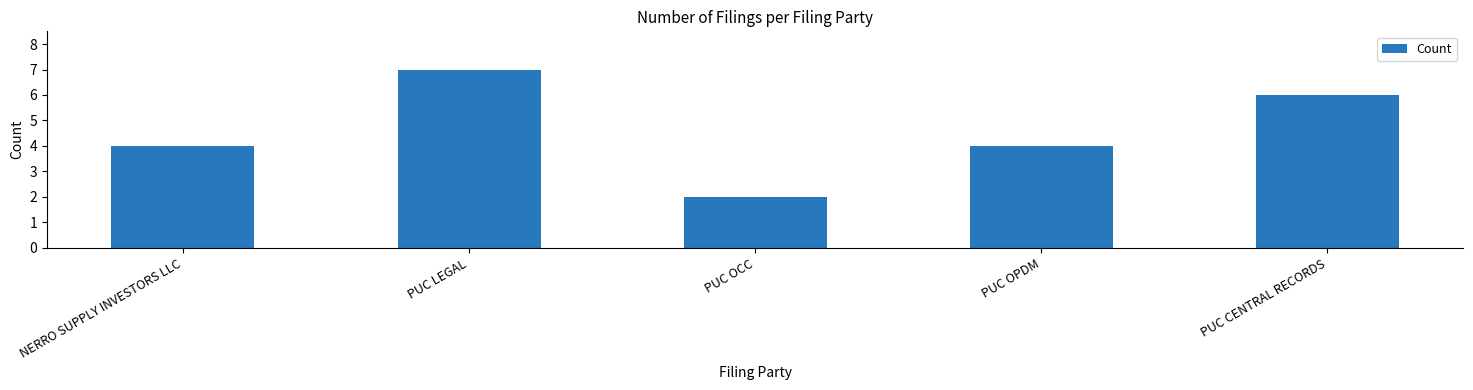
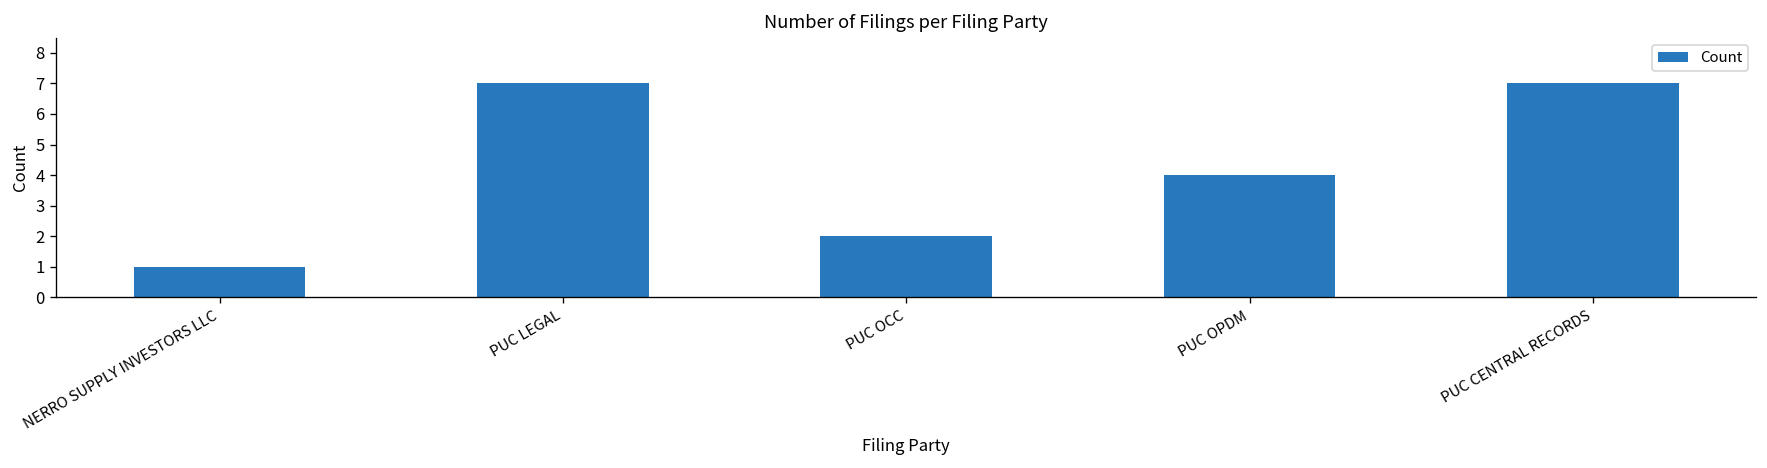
  {
-   "NERRO SUPPLY INVESTORS LLC": 4,
+   "NERRO SUPPLY INVESTORS LLC": 1,
    "PUC LEGAL": 7,
    "PUC OCC": 2,
    "PUC OPDM": 4,
-   "PUC CENTRAL RECORDS": 6
+   "PUC CENTRAL RECORDS": 7
  }
